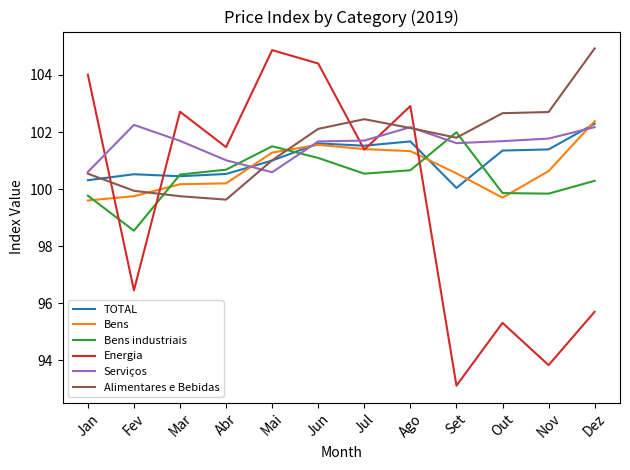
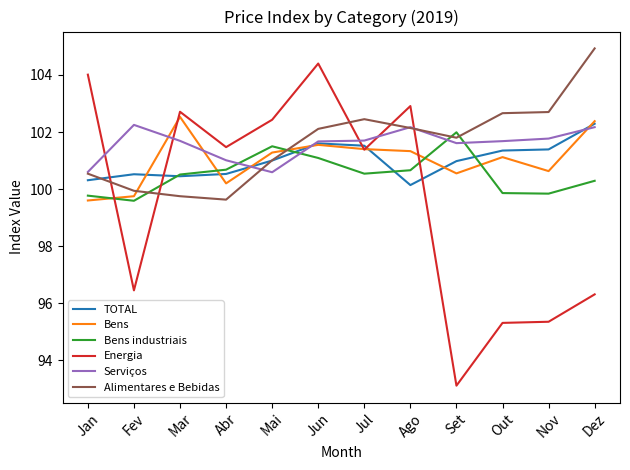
  {
    "TOTAL": {
      "Jan": 100.3,
      "Fev": 100.5,
      "Abr": 100.5,
      "Jul": 101.5,
-     "Ago": 101.7,
-     "Set": 100.0,
+     "Ago": 100.1,
+     "Set": 101.0,
      "Out": 101.4,
      "Nov": 101.4
    },
    "Bens": {
      "Jan": 99.6,
      "Fev": 99.8,
-     "Mar": 100.2,
+     "Mar": 102.5,
      "Abr": 100.2,
      "Mai": 101.3,
      "Ago": 101.3,
      "Set": 100.6,
-     "Out": 99.7,
+     "Out": 101.1,
      "Nov": 100.6
    },
    "Bens industriais": {
      "Jan": 99.8,
-     "Fev": 98.5,
+     "Fev": 99.6,
      "Abr": 100.7,
      "Mai": 101.5,
      "Jun": 101.1,
      "Jul": 100.5,
      "Ago": 100.7,
      "Set": 102.0,
      "Out": 99.9,
      "Nov": 99.8,
      "Dez": 100.3
    },
    "Energia": {
      "Jan": 104.0,
      "Fev": 96.5,
      "Mar": 102.7,
      "Abr": 101.5,
-     "Mai": 104.9,
+     "Mai": 102.4,
      "Jun": 104.4,
      "Ago": 102.9,
      "Set": 93.1,
      "Out": 95.3,
-     "Nov": 93.8,
-     "Dez": 95.7
+     "Nov": 95.4,
+     "Dez": 96.3
    },
    "Serviços": {
      "Fev": 102.3,
      "Mar": 101.7,
      "Abr": 101.0,
      "Mai": 100.6,
      "Jul": 101.7,
      "Set": 101.6,
      "Out": 101.7,
      "Nov": 101.8,
      "Dez": 102.2
    },
    "Alimentares e Bebidas": {
      "Fev": 99.9,
      "Mar": 99.8,
      "Abr": 99.6,
      "Jun": 102.1,
      "Jul": 102.5,
      "Set": 101.8,
      "Out": 102.7,
      "Nov": 102.7,
      "Dez": 104.9
    }
  }
